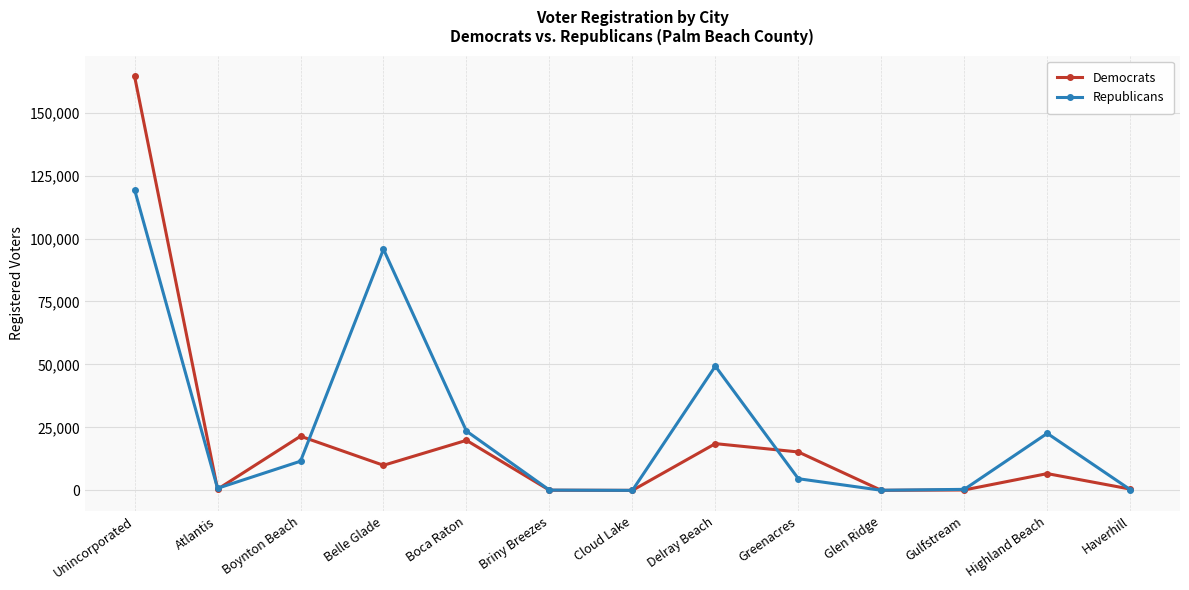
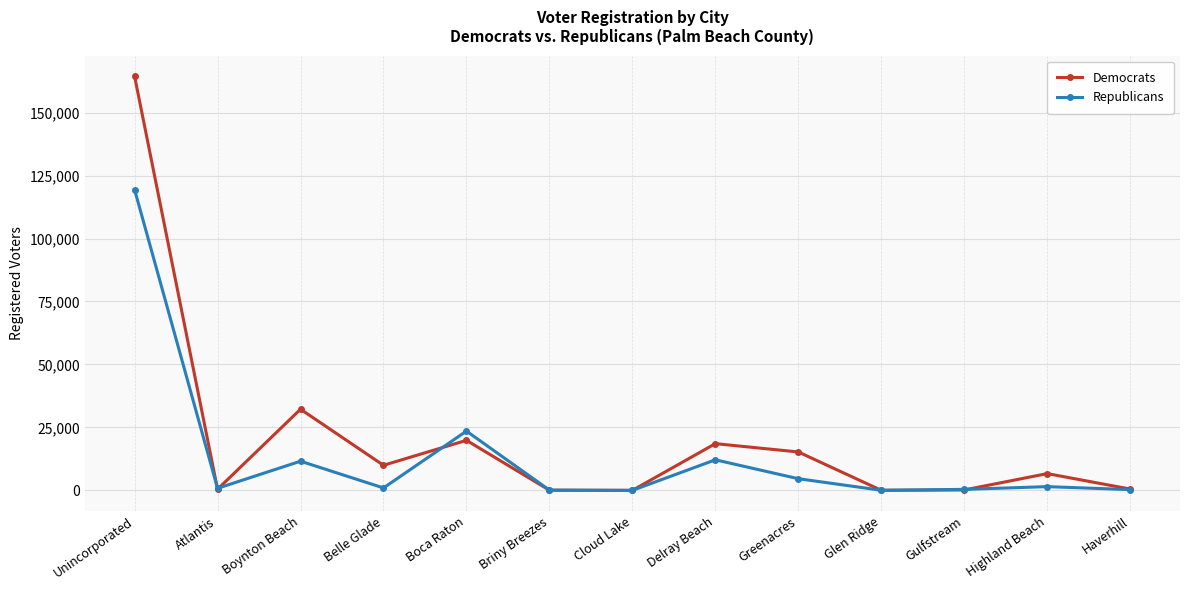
  {
    "Democrats": {
      "Unincorporated": "164,000",
-     "Boynton Beach": "22,000",
+     "Boynton Beach": "32,000",
      "Belle Glade": "10,000",
      "Boca Raton": "20,000",
      "Delray Beach": "19,000",
      "Greenacres": "15,000",
      "Highland Beach": "7,000"
    },
    "Republicans": {
      "Unincorporated": "119,000",
      "Boynton Beach": "12,000",
-     "Belle Glade": "96,000",
+     "Belle Glade": "1,000",
      "Boca Raton": "24,000",
-     "Delray Beach": "49,000",
+     "Delray Beach": "12,000",
      "Greenacres": "5,000",
-     "Highland Beach": "23,000"
+     "Highland Beach": "2,000"
    }
  }
